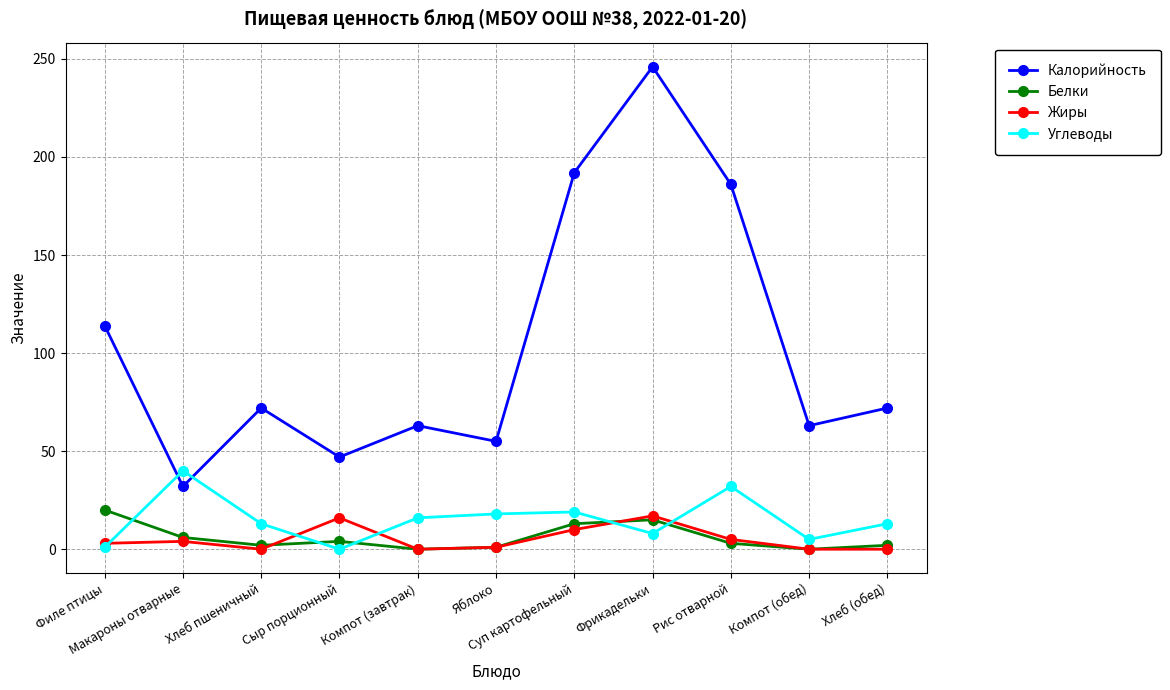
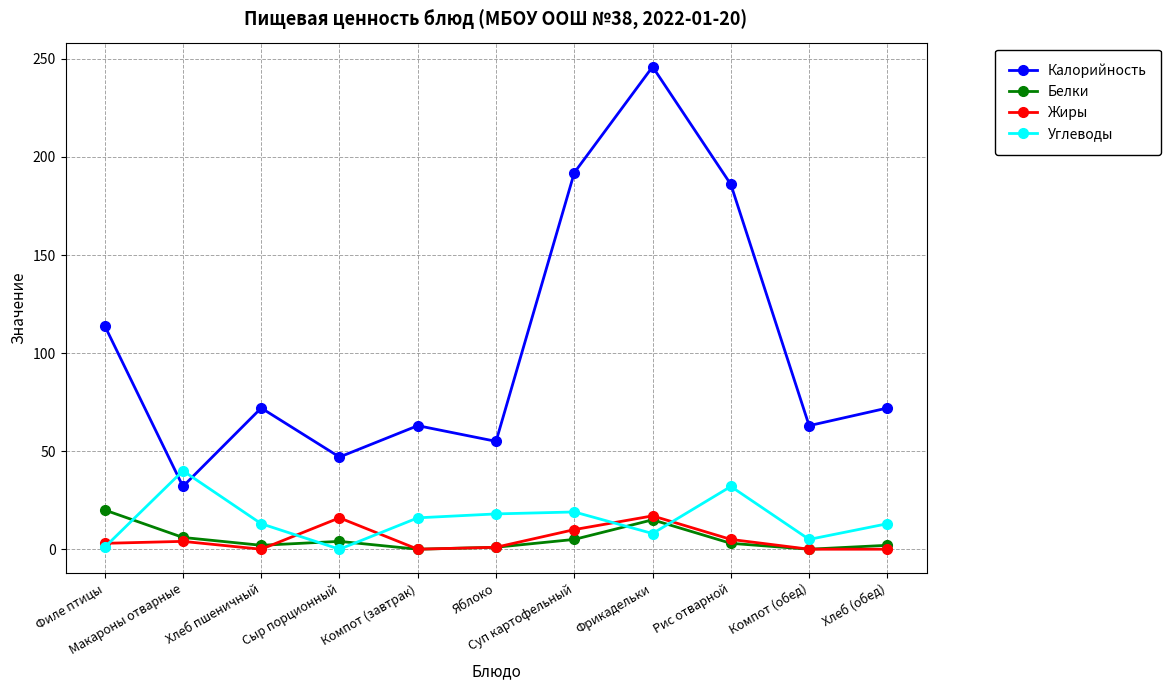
  {
    "Калорийность": {
      "Филе птицы": 114,
      "Макароны отварные": 32,
      "Хлеб пшеничный": 72,
      "Сыр порционный": 47,
      "Компот (завтрак)": 63,
      "Яблоко": 55,
      "Суп картофельный": 192,
      "Фрикадельки": 246,
      "Рис отварной": 186,
      "Компот (обед)": 63,
      "Хлеб (обед)": 72
    },
    "Белки": {
      "Филе птицы": 20,
      "Макароны отварные": 6,
      "Хлеб пшеничный": 2,
      "Сыр порционный": 4,
-     "Суп картофельный": 13,
+     "Суп картофельный": 5,
      "Фрикадельки": 15,
      "Рис отварной": 3,
      "Хлеб (обед)": 2
    },
    "Жиры": {
      "Филе птицы": 3,
      "Макароны отварные": 4,
      "Хлеб пшеничный": 0,
      "Сыр порционный": 16,
      "Суп картофельный": 10,
      "Фрикадельки": 17,
      "Рис отварной": 5,
      "Хлеб (обед)": 0
    },
    "Углеводы": {
      "Филе птицы": 1,
      "Макароны отварные": 40,
      "Хлеб пшеничный": 13,
      "Сыр порционный": 0,
      "Компот (завтрак)": 16,
      "Яблоко": 18,
      "Суп картофельный": 19,
      "Фрикадельки": 8,
      "Рис отварной": 32,
      "Компот (обед)": 5,
      "Хлеб (обед)": 13
    }
  }
